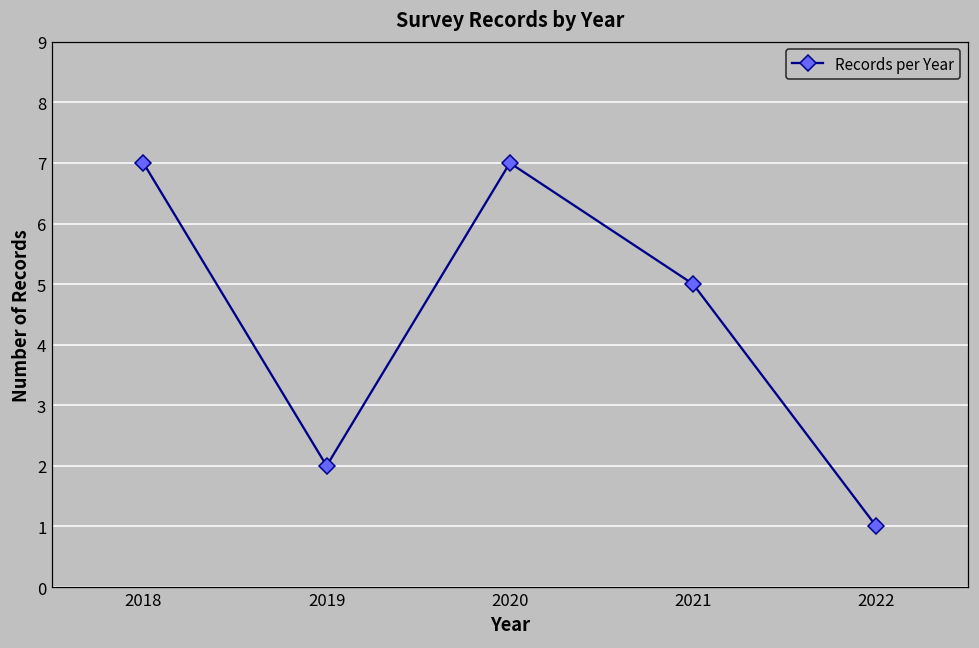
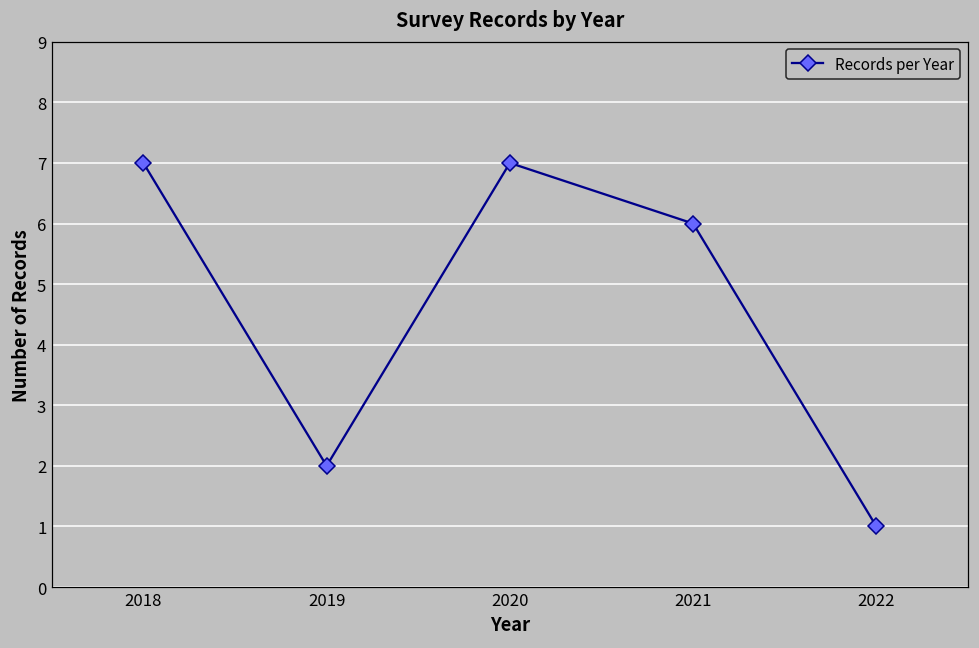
  {
    "2018": 7,
    "2019": 2,
    "2020": 7,
-   "2021": 5,
+   "2021": 6,
    "2022": 1
  }
